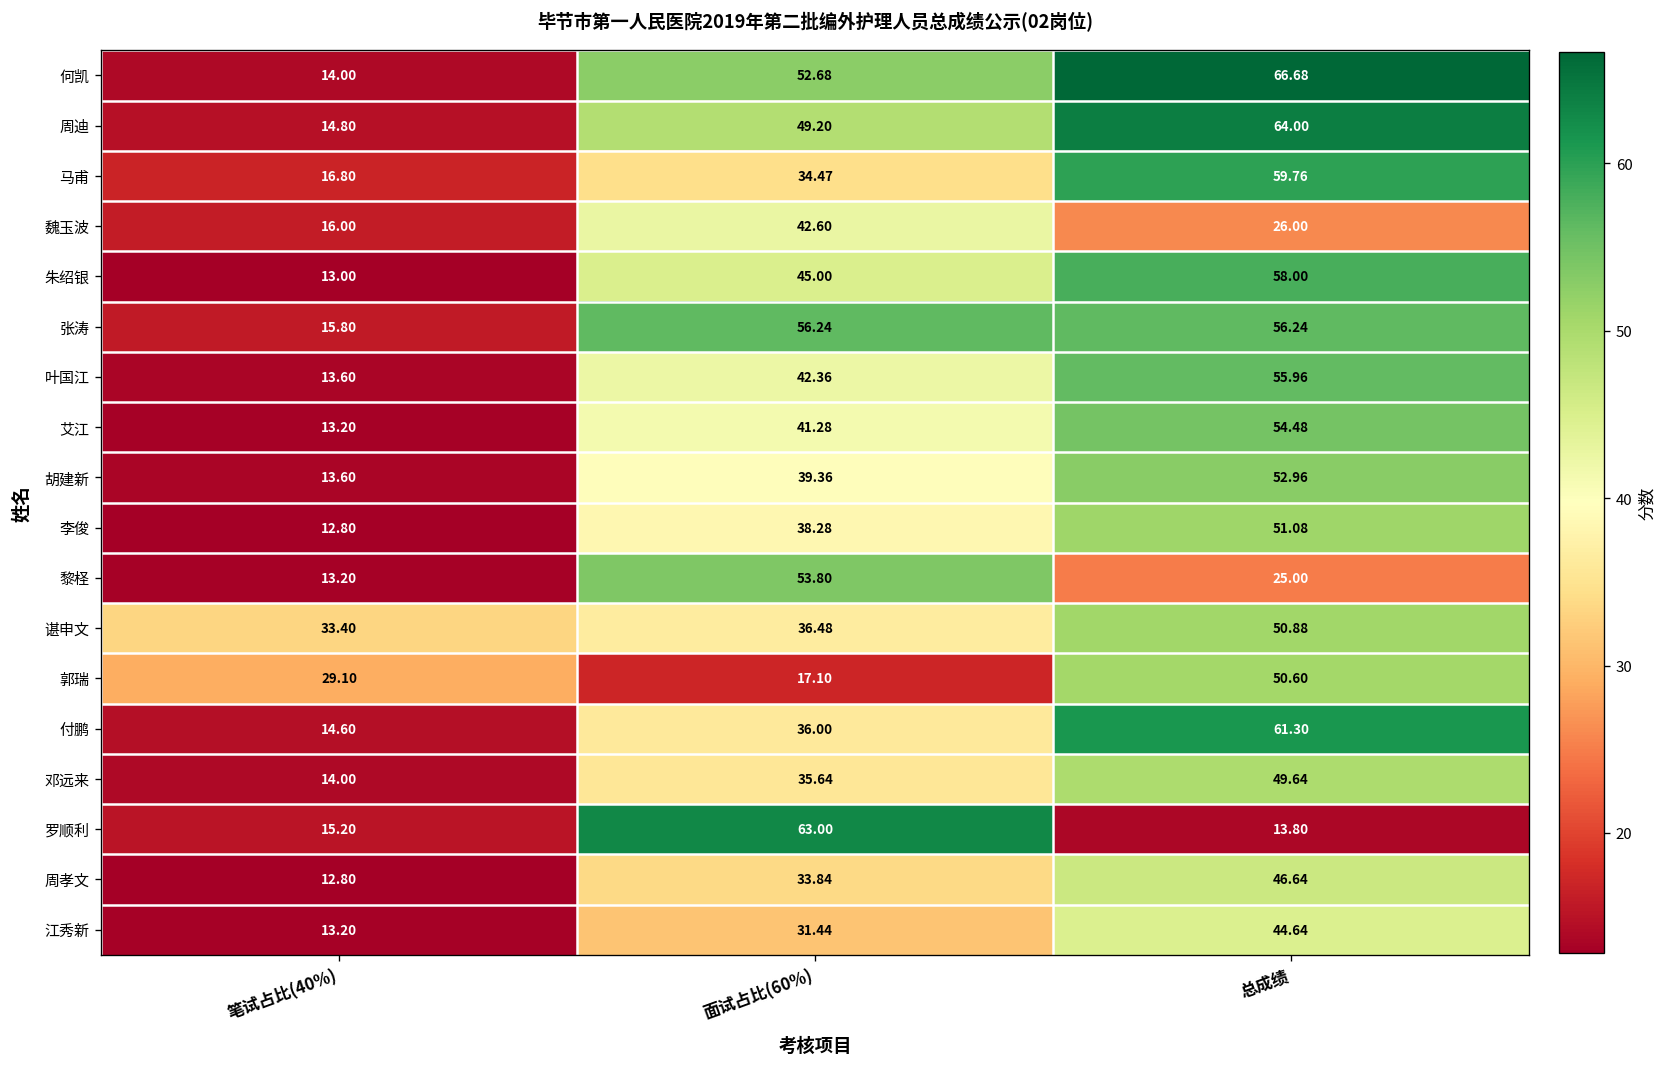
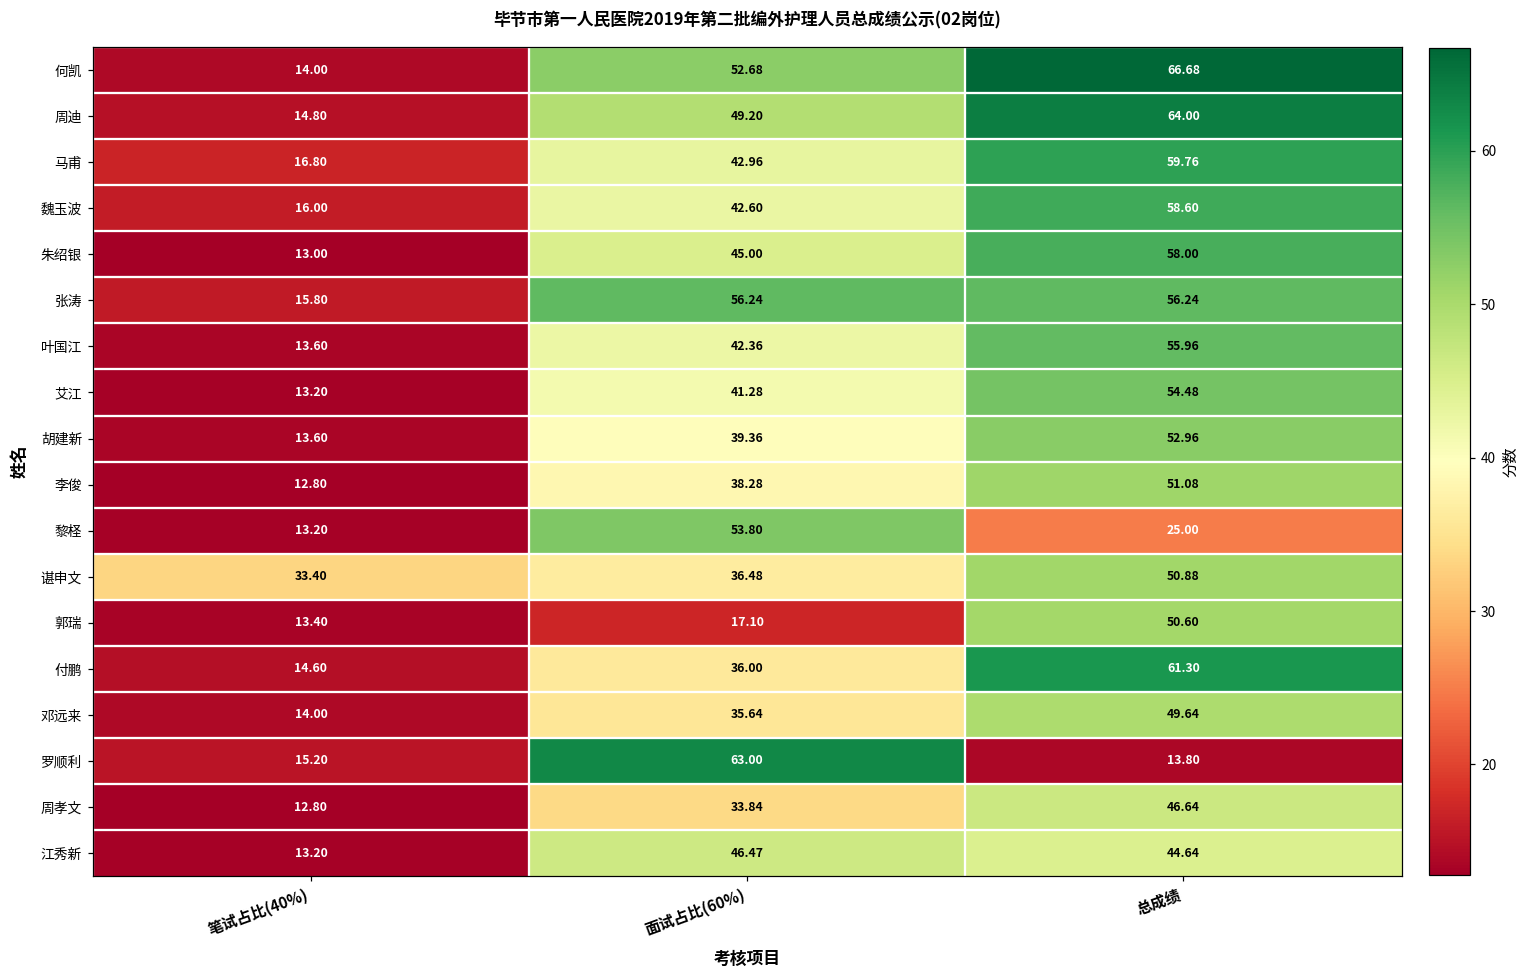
  {
    "何凯": {
      "笔试占比(40%)": 14.00,
      "面试占比(60%)": 52.68,
      "总成绩": 66.68
    },
    "周迪": {
      "笔试占比(40%)": 14.80,
      "面试占比(60%)": 49.20,
      "总成绩": 64.00
    },
    "马甫": {
      "笔试占比(40%)": 16.80,
-     "面试占比(60%)": 34.47,
+     "面试占比(60%)": 42.96,
      "总成绩": 59.76
    },
    "魏玉波": {
      "笔试占比(40%)": 16.00,
      "面试占比(60%)": 42.60,
-     "总成绩": 26.00
+     "总成绩": 58.60
    },
    "朱绍银": {
      "笔试占比(40%)": 13.00,
      "面试占比(60%)": 45.00,
      "总成绩": 58.00
    },
    "张涛": {
      "笔试占比(40%)": 15.80,
      "面试占比(60%)": 56.24,
      "总成绩": 56.24
    },
    "叶国江": {
      "笔试占比(40%)": 13.60,
      "面试占比(60%)": 42.36,
      "总成绩": 55.96
    },
    "艾江": {
      "笔试占比(40%)": 13.20,
      "面试占比(60%)": 41.28,
      "总成绩": 54.48
    },
    "胡建新": {
      "笔试占比(40%)": 13.60,
      "面试占比(60%)": 39.36,
      "总成绩": 52.96
    },
    "李俊": {
      "笔试占比(40%)": 12.80,
      "面试占比(60%)": 38.28,
      "总成绩": 51.08
    },
    "黎柽": {
      "笔试占比(40%)": 13.20,
      "面试占比(60%)": 53.80,
      "总成绩": 25.00
    },
    "谌申文": {
      "笔试占比(40%)": 33.40,
      "面试占比(60%)": 36.48,
      "总成绩": 50.88
    },
    "郭瑞": {
-     "笔试占比(40%)": 29.10,
+     "笔试占比(40%)": 13.40,
      "面试占比(60%)": 17.10,
      "总成绩": 50.60
    },
    "付鹏": {
      "笔试占比(40%)": 14.60,
      "面试占比(60%)": 36.00,
      "总成绩": 61.30
    },
    "邓远来": {
      "笔试占比(40%)": 14.00,
      "面试占比(60%)": 35.64,
      "总成绩": 49.64
    },
    "罗顺利": {
      "笔试占比(40%)": 15.20,
      "面试占比(60%)": 63.00,
      "总成绩": 13.80
    },
    "周孝文": {
      "笔试占比(40%)": 12.80,
      "面试占比(60%)": 33.84,
      "总成绩": 46.64
    },
    "江秀新": {
      "笔试占比(40%)": 13.20,
-     "面试占比(60%)": 31.44,
+     "面试占比(60%)": 46.47,
      "总成绩": 44.64
    }
  }
